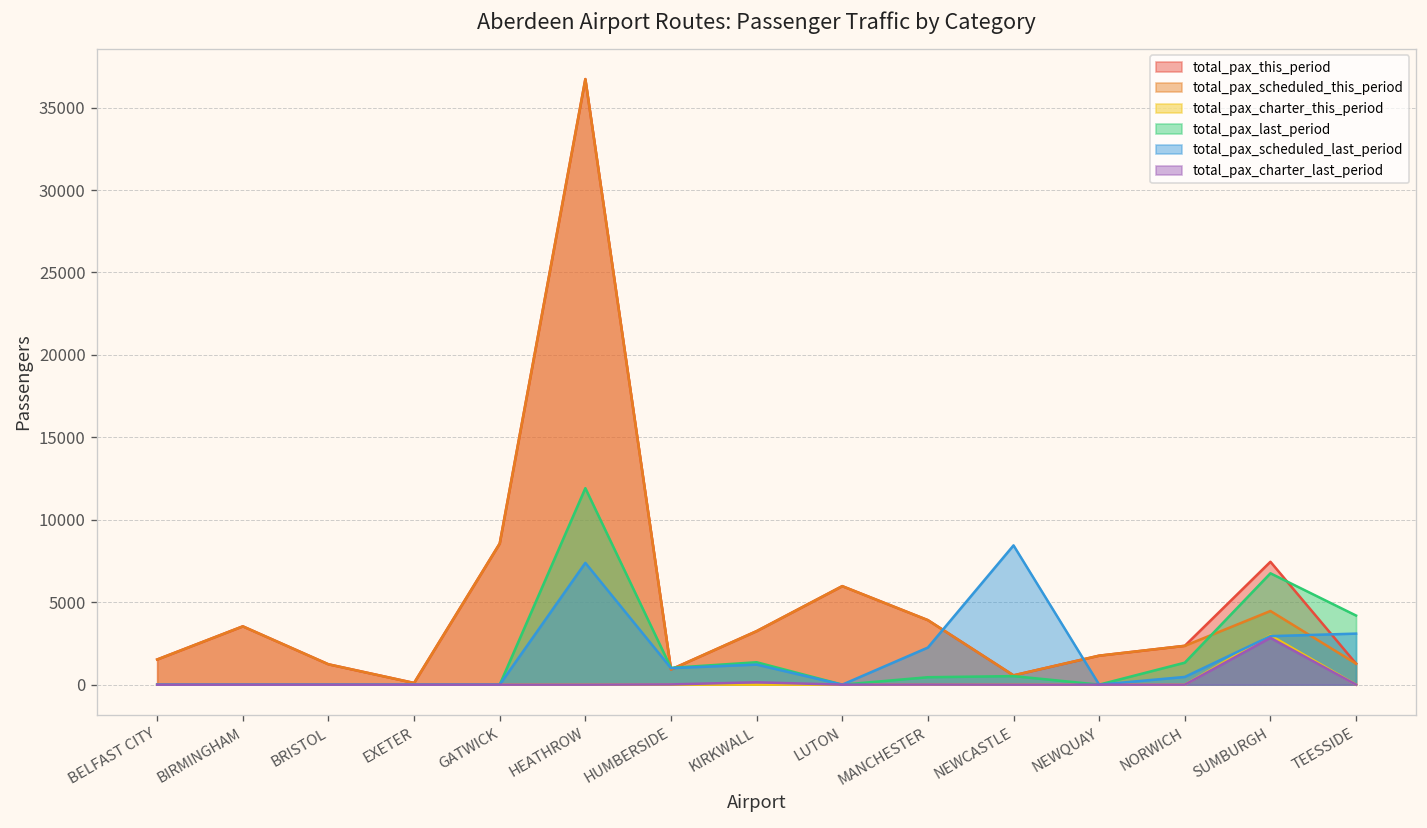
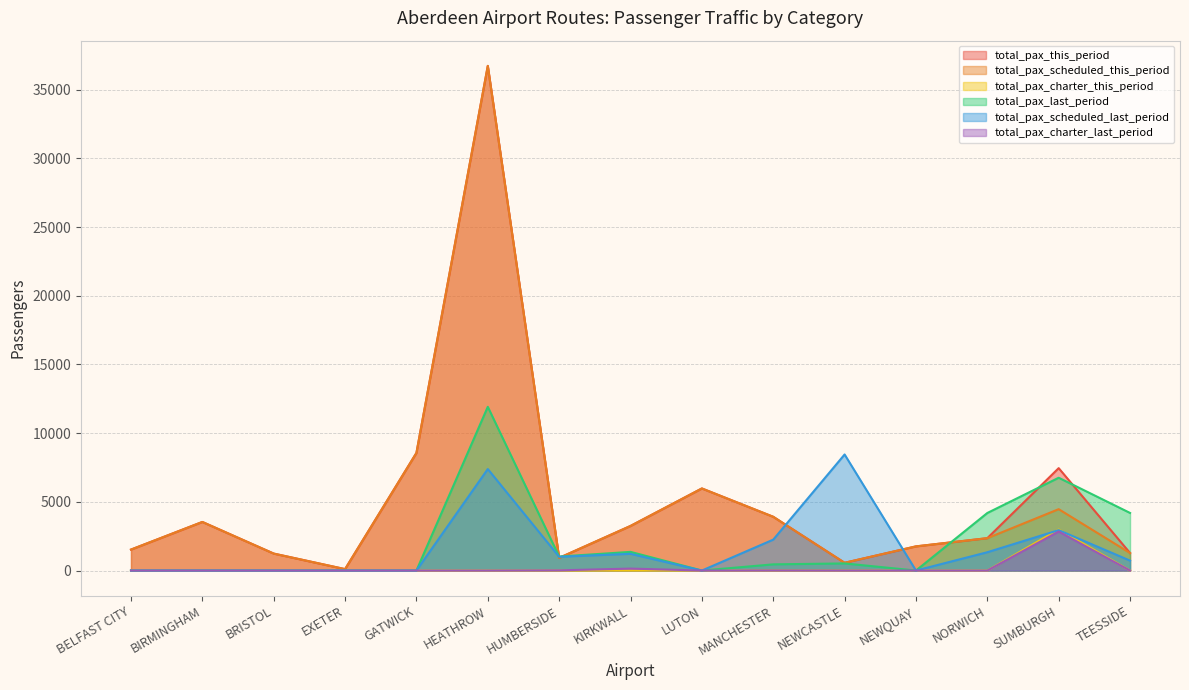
  {
    "total_pax_last_period": {
      "HEATHROW": 11900,
      "MANCHESTER": 500,
-     "NORWICH": 1300,
+     "NORWICH": 4200,
      "SUMBURGH": 6800,
      "TEESSIDE": 4200
    },
    "total_pax_scheduled_last_period": {
      "HEATHROW": 7400,
      "MANCHESTER": 2300,
      "NEWCASTLE": 8400,
-     "NORWICH": 500,
-     "TEESSIDE": 3100
+     "NORWICH": 1300,
+     "TEESSIDE": 700
    }
  }
